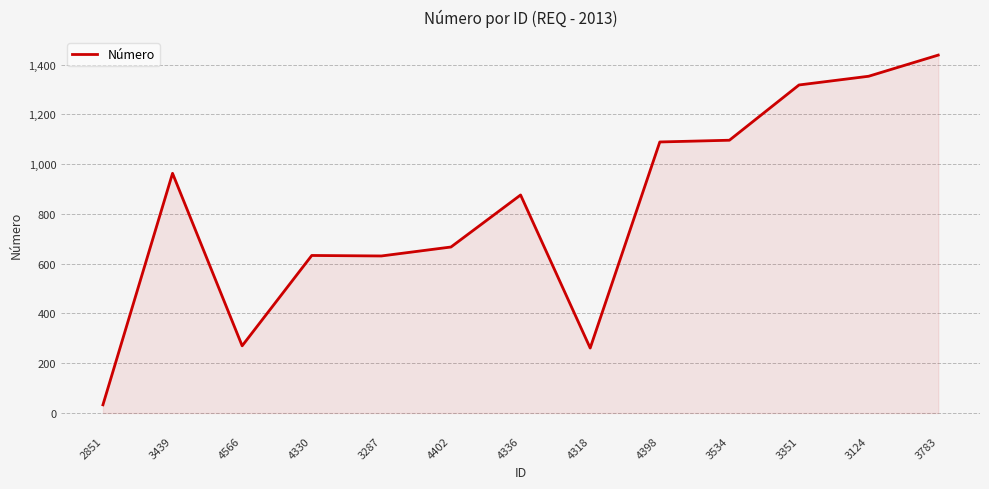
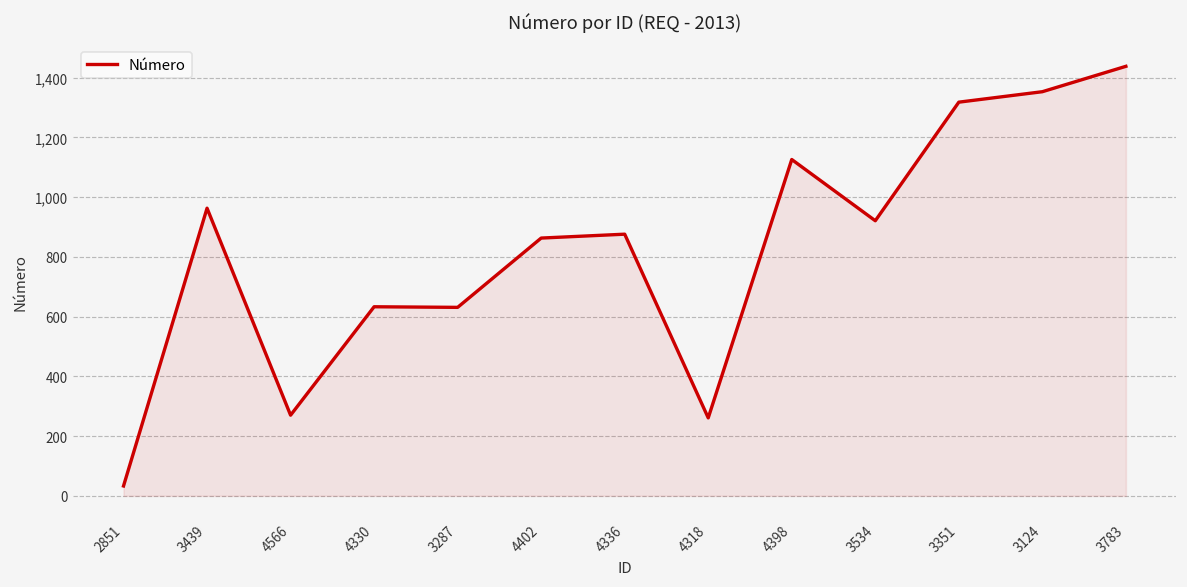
  {
    "2851": "30",
    "3439": "960",
    "4566": "270",
    "4330": "630",
    "3287": "630",
-   "4402": "670",
+   "4402": "860",
    "4336": "880",
    "4318": "260",
-   "4398": "1,090",
-   "3534": "1,100",
+   "4398": "1,130",
+   "3534": "920",
    "3351": "1,320",
    "3124": "1,350",
    "3783": "1,440"
  }
